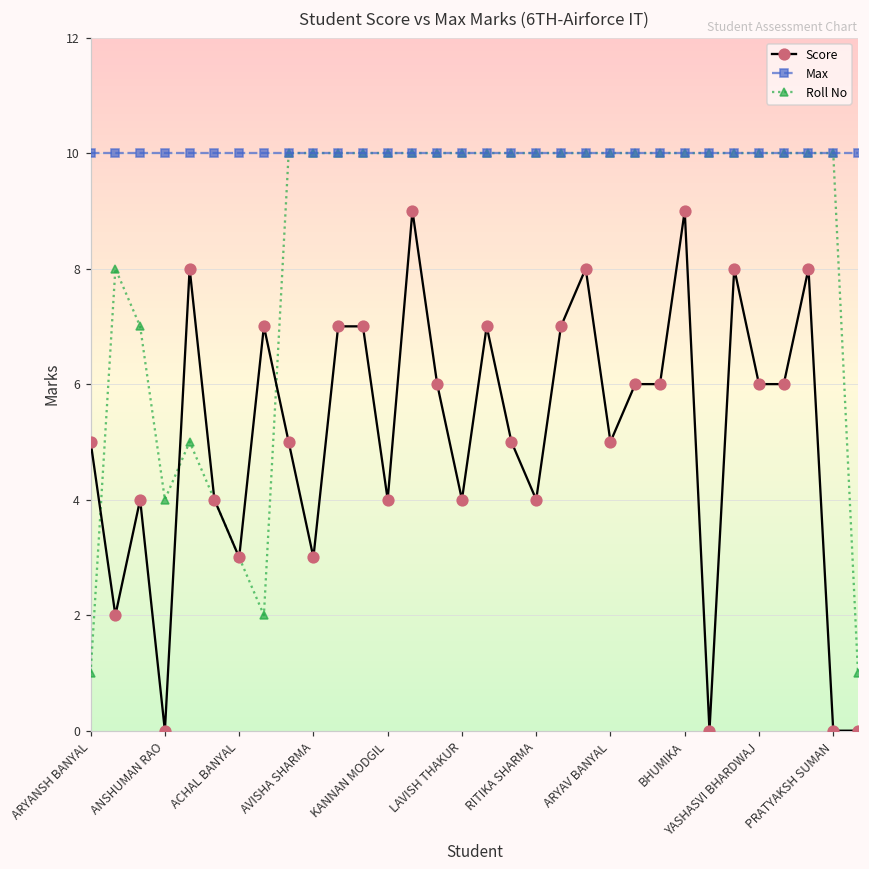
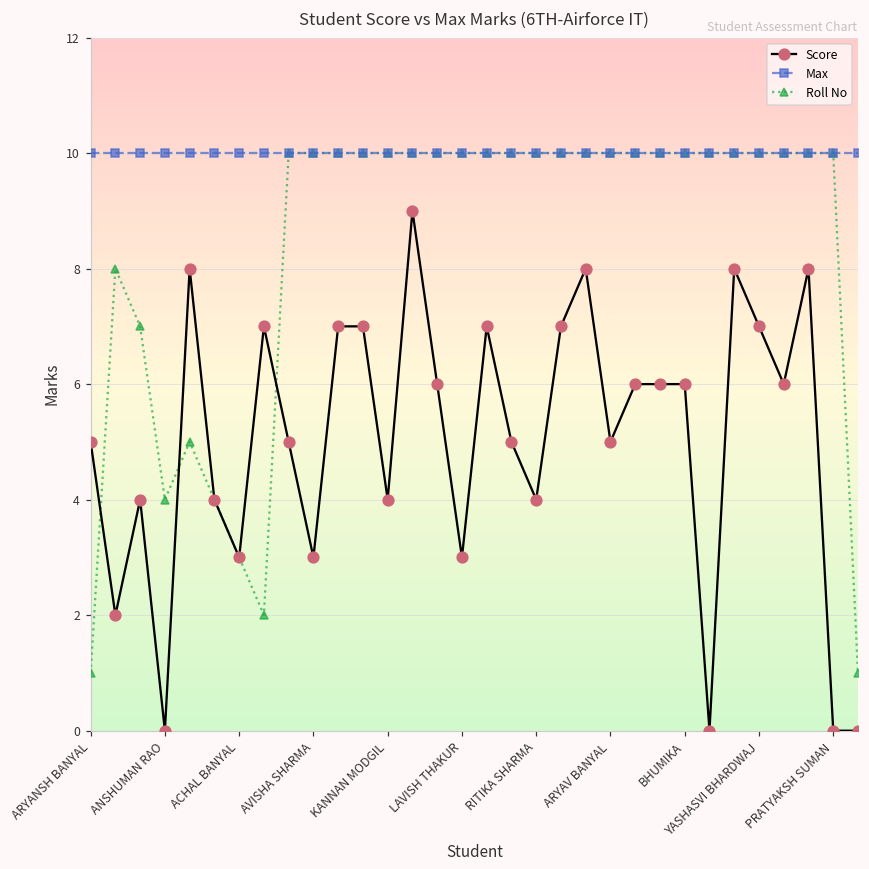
  {
    "Score": {
      "ARYANSH BANYAL": 5,
      "ANSHUMAN RAO": 0,
      "AVISHA SHARMA": 3,
      "KANNAN MODGIL": 4,
-     "LAVISH THAKUR": 4,
+     "LAVISH THAKUR": 3,
      "RITIKA SHARMA": 4,
      "ARYAV BANYAL": 5,
-     "BHUMIKA": 9,
-     "YASHASVI BHARDWAJ": 6,
+     "BHUMIKA": 6,
+     "YASHASVI BHARDWAJ": 7,
      "PRATYAKSH SUMAN": 0
    },
    "Max": {
      "ARYANSH BANYAL": 10,
      "ANSHUMAN RAO": 10,
      "ACHAL BANYAL": 10
    },
    "Roll No": {
      "ARYANSH BANYAL": 1,
      "ANSHUMAN RAO": 4
    }
  }
